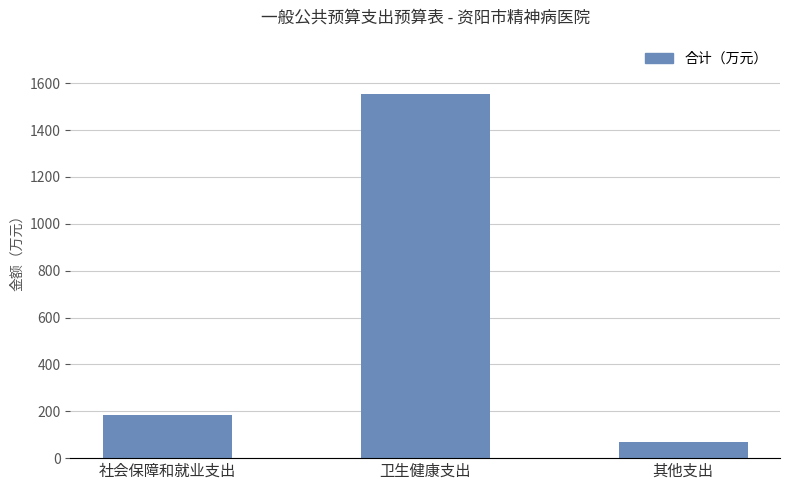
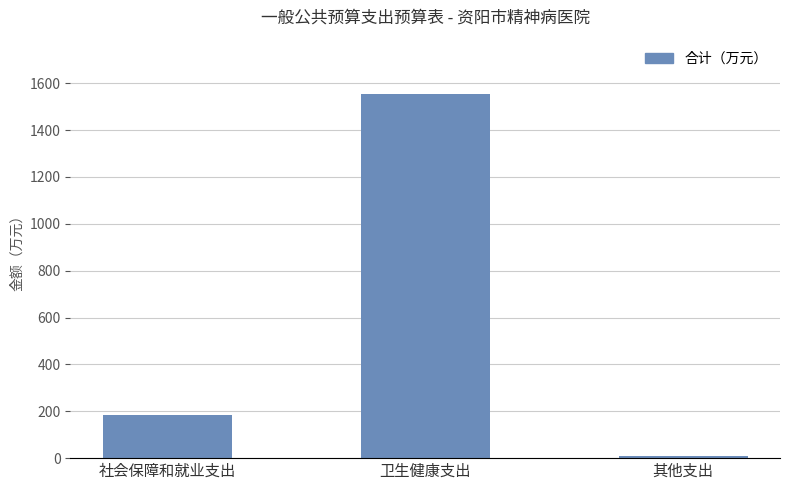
  {
    "社会保障和就业支出": 180,
    "卫生健康支出": 1550,
-   "其他支出": 70
+   "其他支出": 10
  }
